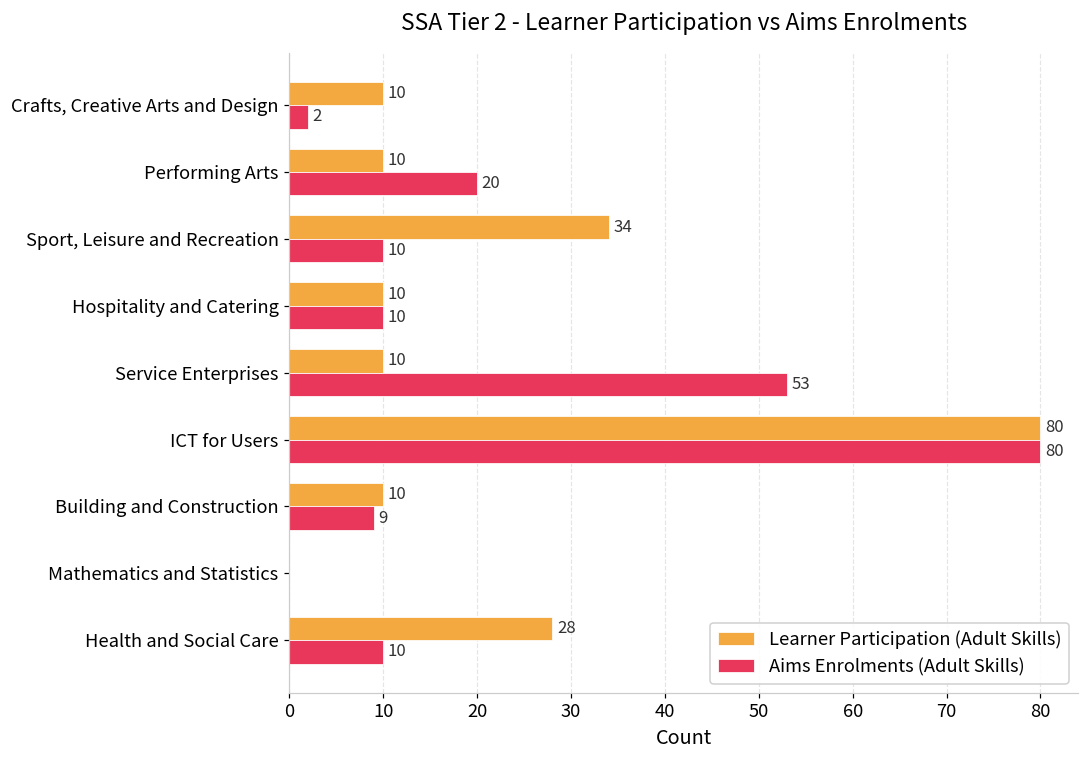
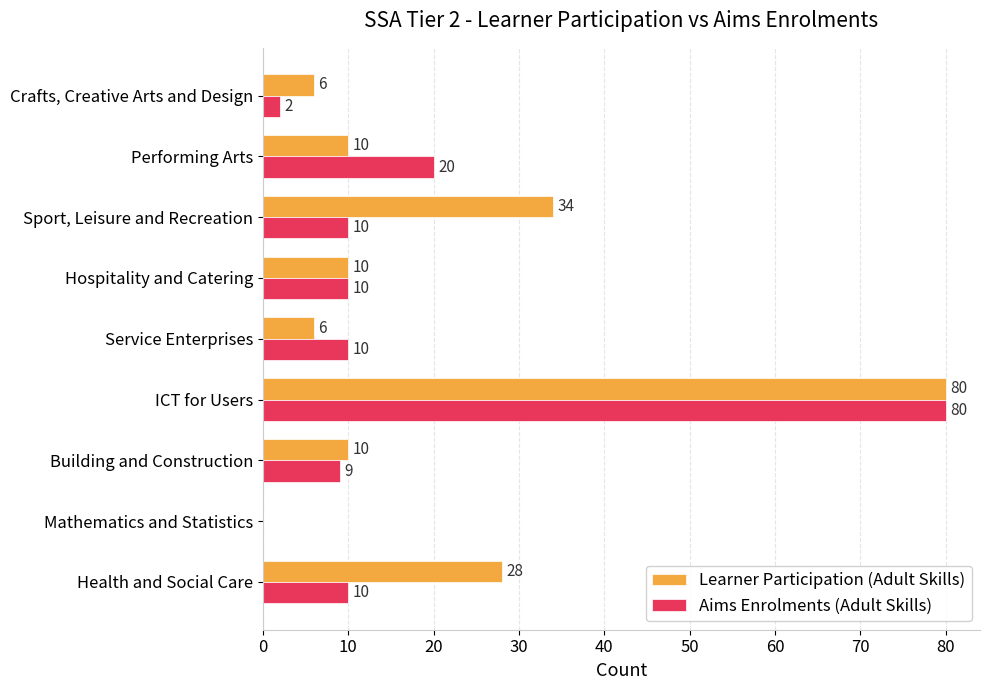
  {
    "Learner Participation (Adult Skills)": {
-     "Crafts, Creative Arts and Design": 10,
+     "Crafts, Creative Arts and Design": 6,
      "Performing Arts": 10,
      "Sport, Leisure and Recreation": 34,
      "Hospitality and Catering": 10,
-     "Service Enterprises": 10,
+     "Service Enterprises": 6,
      "ICT for Users": 80,
      "Building and Construction": 10,
      "Health and Social Care": 28
    },
    "Aims Enrolments (Adult Skills)": {
      "Crafts, Creative Arts and Design": 2,
      "Performing Arts": 20,
      "Sport, Leisure and Recreation": 10,
      "Hospitality and Catering": 10,
-     "Service Enterprises": 53,
+     "Service Enterprises": 10,
      "ICT for Users": 80,
      "Building and Construction": 9,
      "Health and Social Care": 10
    }
  }
